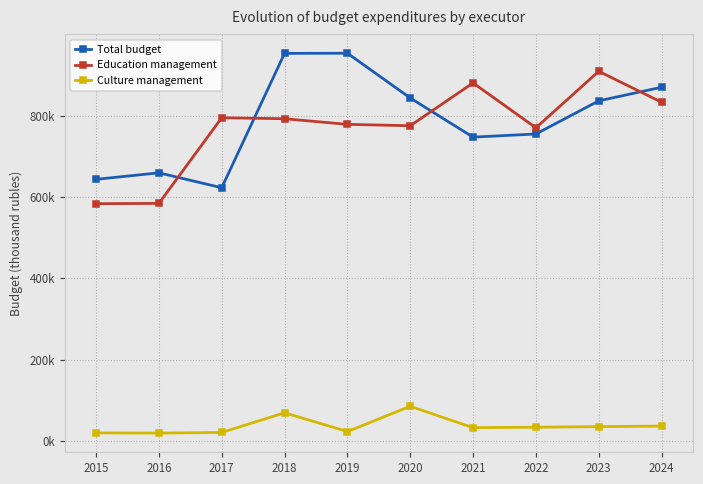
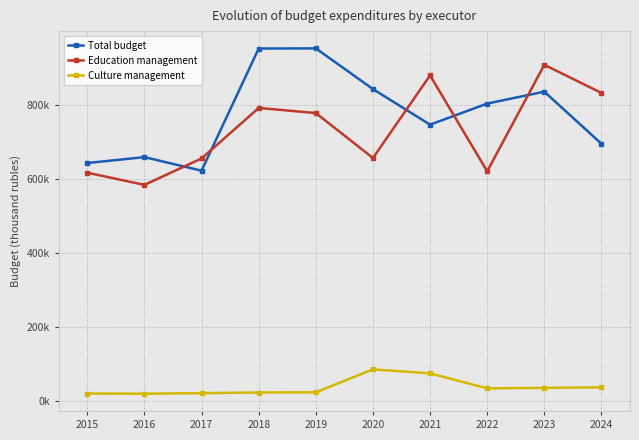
  {
    "Total budget": {
      "2015": 640000,
      "2016": 660000,
      "2017": 620000,
      "2018": 950000,
      "2019": 950000,
      "2020": 840000,
      "2021": 750000,
-     "2022": 750000,
+     "2022": 800000,
      "2023": 840000,
-     "2024": 870000
+     "2024": 700000
    },
    "Education management": {
-     "2015": 580000,
+     "2015": 620000,
      "2016": 580000,
-     "2017": 790000,
+     "2017": 660000,
      "2018": 790000,
      "2019": 780000,
-     "2020": 780000,
+     "2020": 660000,
      "2021": 880000,
-     "2022": 770000,
+     "2022": 620000,
      "2023": 910000,
      "2024": 830000
    },
    "Culture management": {
      "2015": 20000,
      "2016": 20000,
      "2017": 20000,
-     "2018": 70000,
+     "2018": 20000,
      "2019": 20000,
      "2020": 90000,
-     "2021": 30000,
+     "2021": 70000,
      "2022": 30000,
      "2023": 40000,
      "2024": 40000
    }
  }
